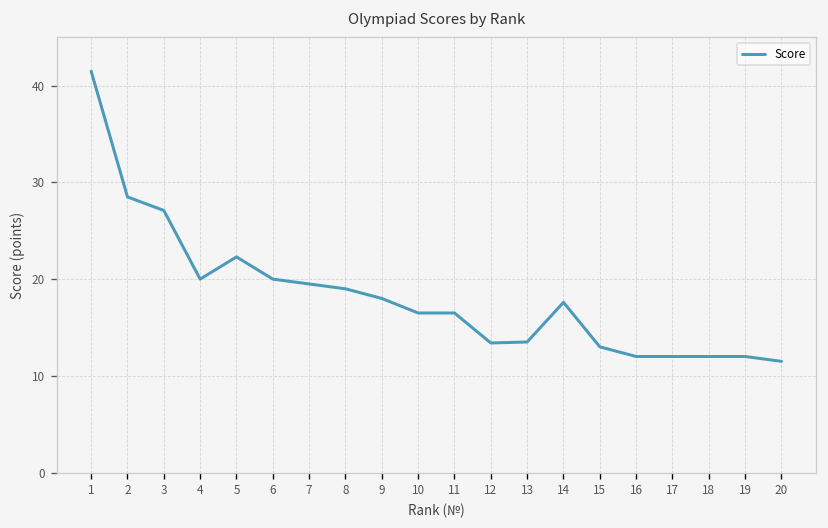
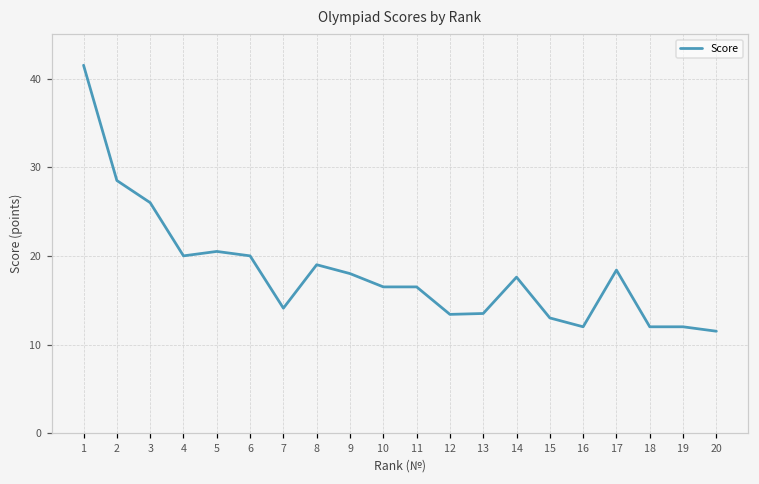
  {
    "1": 42,
    "2": 29,
-   "3": 27,
+   "3": 26,
    "4": 20,
-   "5": 22,
+   "5": 21,
    "6": 20,
-   "7": 20,
+   "7": 14,
    "8": 19,
    "9": 18,
    "10": 17,
    "11": 17,
    "12": 13,
    "13": 14,
    "14": 18,
    "15": 13,
    "16": 12,
-   "17": 12,
+   "17": 18,
    "18": 12,
    "19": 12,
    "20": 12
  }
